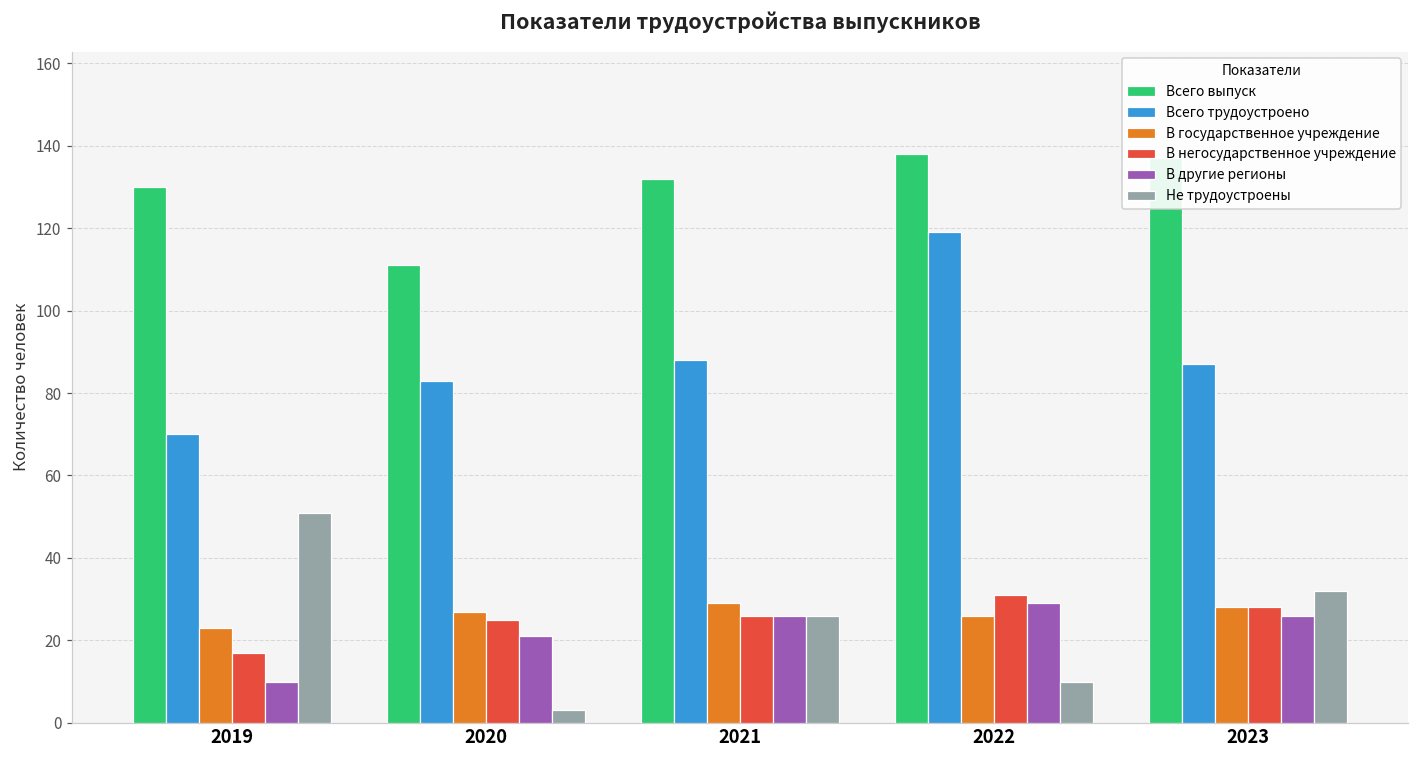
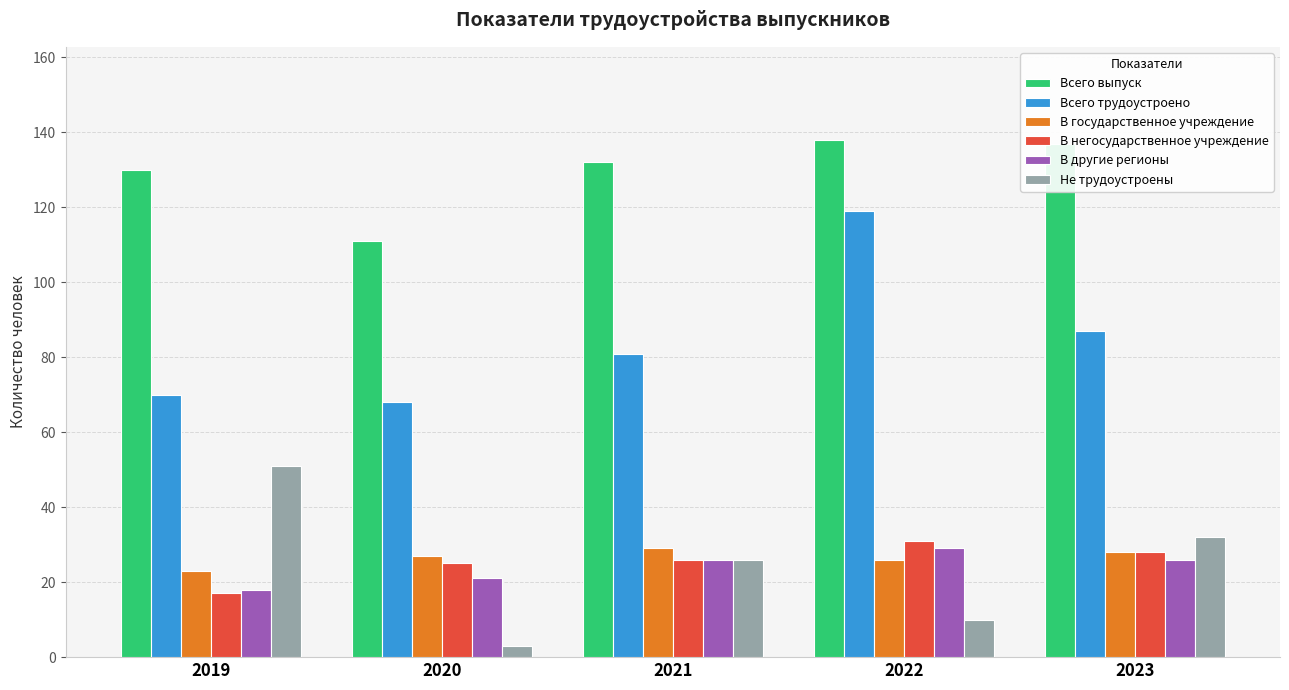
  {
    "Всего выпуск": {
      "2019": 130,
      "2020": 111,
      "2021": 132,
      "2022": 138
    },
    "Всего трудоустроено": {
      "2019": 70,
-     "2020": 83,
-     "2021": 88,
+     "2020": 68,
+     "2021": 81,
      "2022": 119,
      "2023": 87
    },
    "В другие регионы": {
-     "2019": 10,
+     "2019": 18,
      "2020": 21,
      "2021": 26,
      "2022": 29,
      "2023": 26
    },
    "Не трудоустроены": {
      "2019": 51,
      "2020": 3,
      "2021": 26,
      "2022": 10,
      "2023": 32
    }
  }
